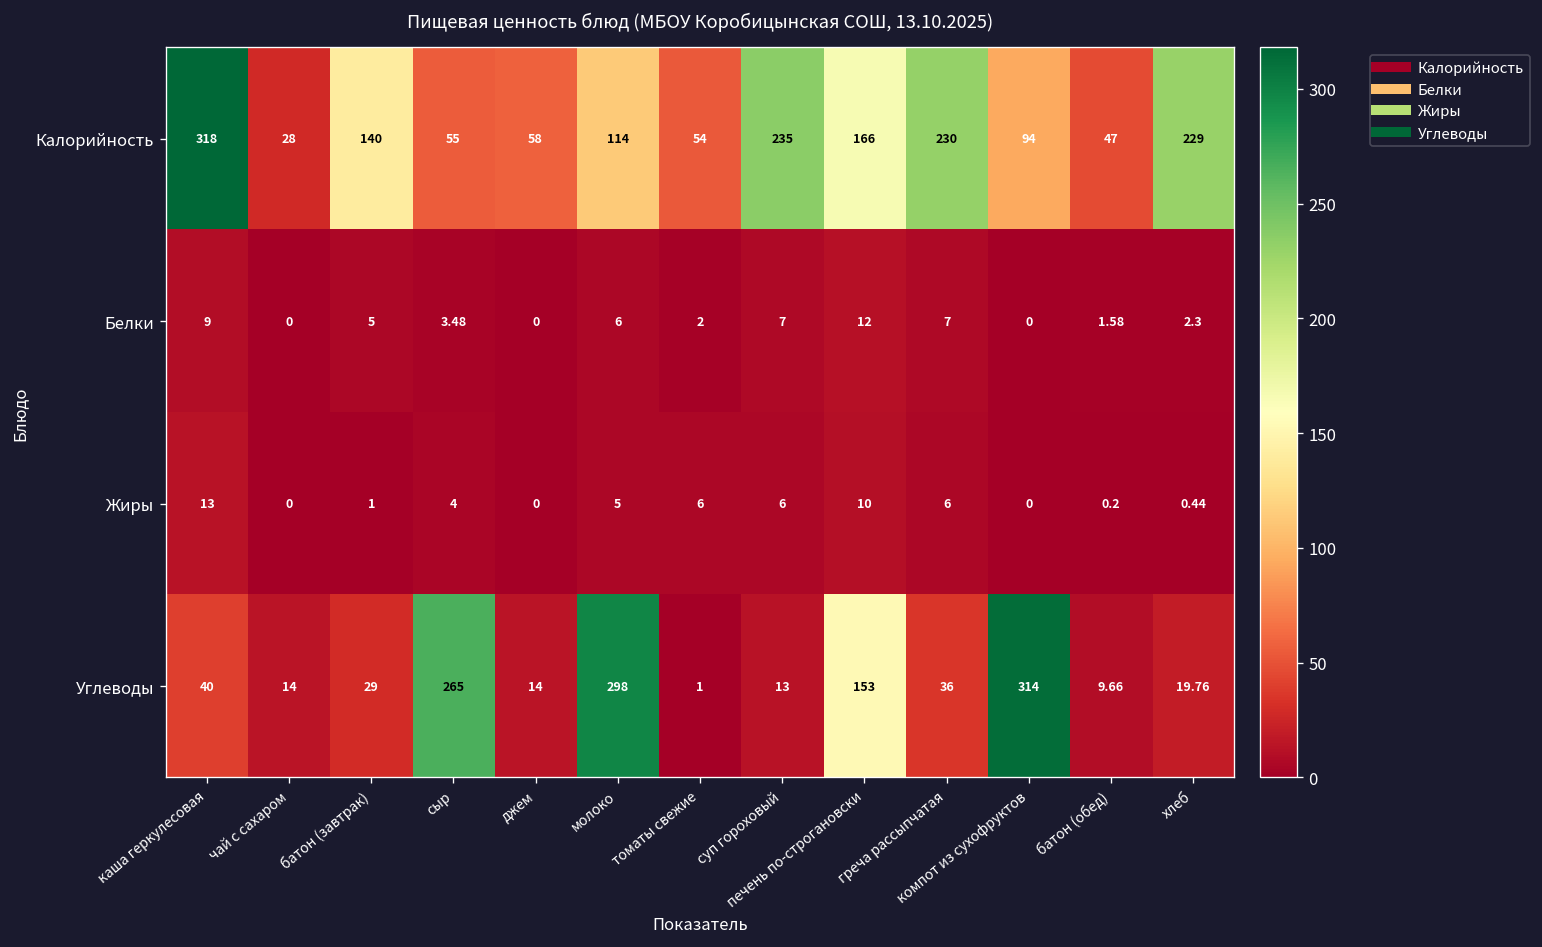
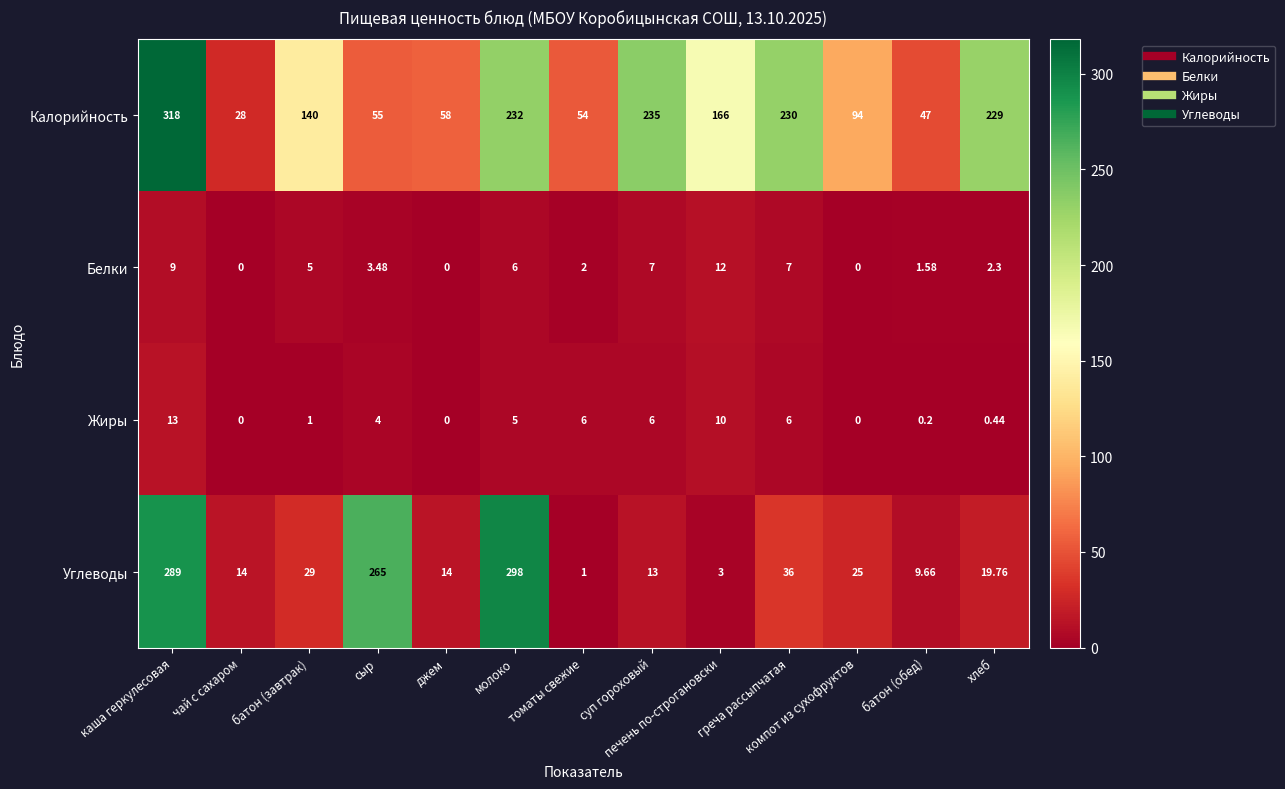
  {
    "Калорийность": {
      "каша геркулесовая": 318,
      "чай с сахаром": 28,
      "батон (завтрак)": 140,
      "сыр": 55,
      "джем": 58,
-     "молоко": 114,
+     "молоко": 232,
      "томаты свежие": 54,
      "суп гороховый": 235,
      "печень по-строгановски": 166,
      "греча рассыпчатая": 230,
      "компот из сухофруктов": 94,
      "батон (обед)": 47,
      "хлеб": 229
    },
    "Белки": {
      "каша геркулесовая": 9,
      "чай с сахаром": 0,
      "батон (завтрак)": 5,
      "сыр": 3.48,
      "джем": 0,
      "молоко": 6,
      "томаты свежие": 2,
      "суп гороховый": 7,
      "печень по-строгановски": 12,
      "греча рассыпчатая": 7,
      "компот из сухофруктов": 0,
      "батон (обед)": 1.58,
      "хлеб": 2.3
    },
    "Жиры": {
      "каша геркулесовая": 13,
      "чай с сахаром": 0,
      "батон (завтрак)": 1,
      "сыр": 4,
      "джем": 0,
      "молоко": 5,
      "томаты свежие": 6,
      "суп гороховый": 6,
      "печень по-строгановски": 10,
      "греча рассыпчатая": 6,
      "компот из сухофруктов": 0,
      "батон (обед)": 0.2,
      "хлеб": 0.44
    },
    "Углеводы": {
-     "каша геркулесовая": 40,
+     "каша геркулесовая": 289,
      "чай с сахаром": 14,
      "батон (завтрак)": 29,
      "сыр": 265,
      "джем": 14,
      "молоко": 298,
      "томаты свежие": 1,
      "суп гороховый": 13,
-     "печень по-строгановски": 153,
+     "печень по-строгановски": 3,
      "греча рассыпчатая": 36,
-     "компот из сухофруктов": 314,
+     "компот из сухофруктов": 25,
      "батон (обед)": 9.66,
      "хлеб": 19.76
    }
  }
